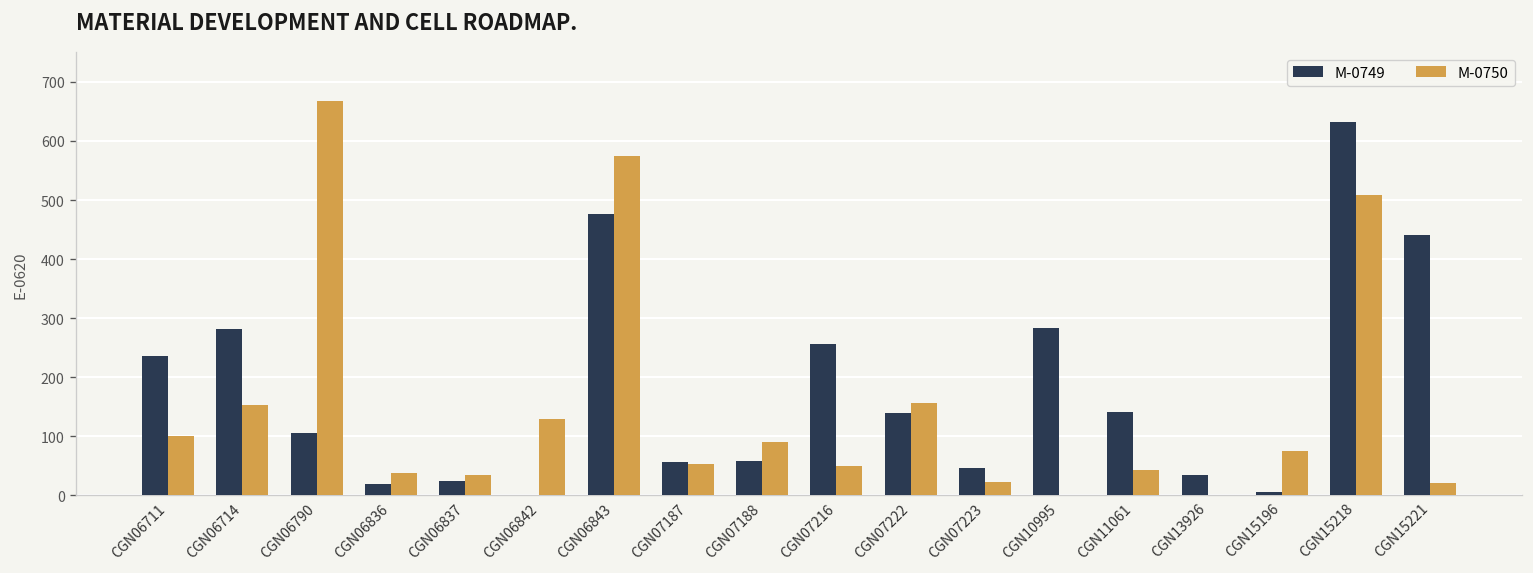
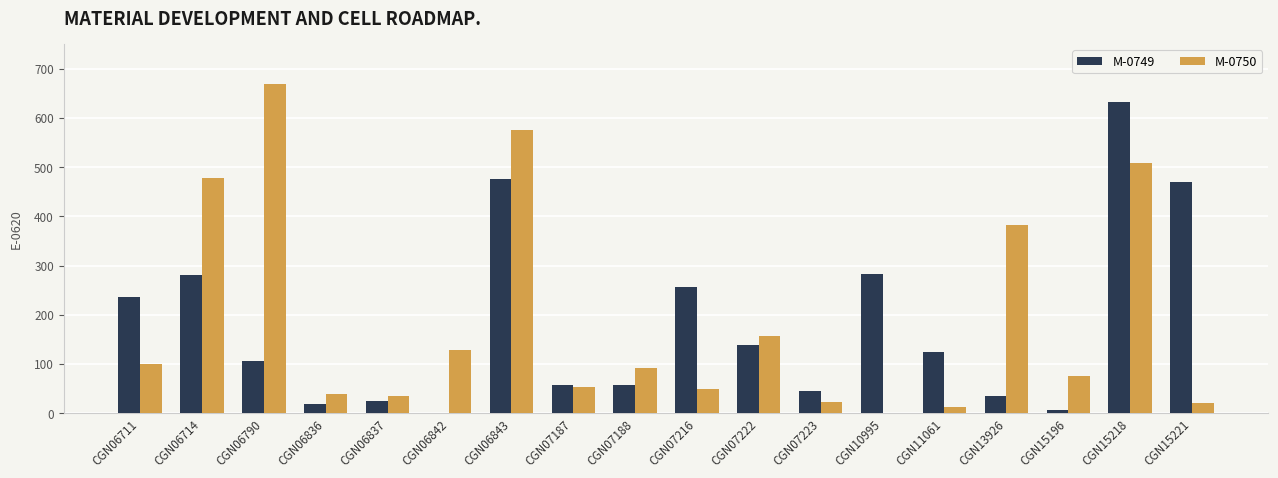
  {
    "M-0749": {
      "CGN06711": 240,
      "CGN06714": 280,
      "CGN06790": 110,
      "CGN06836": 20,
      "CGN06837": 30,
      "CGN06842": 0,
      "CGN06843": 480,
      "CGN07187": 60,
      "CGN07188": 60,
      "CGN07216": 260,
      "CGN07222": 140,
      "CGN07223": 50,
      "CGN10995": 280,
-     "CGN11061": 140,
+     "CGN11061": 130,
      "CGN13926": 30,
      "CGN15196": 10,
      "CGN15218": 630,
-     "CGN15221": 440
+     "CGN15221": 470
    },
    "M-0750": {
      "CGN06711": 100,
-     "CGN06714": 150,
+     "CGN06714": 480,
      "CGN06790": 670,
      "CGN06836": 40,
      "CGN06837": 30,
      "CGN06842": 130,
      "CGN06843": 580,
      "CGN07187": 50,
      "CGN07188": 90,
      "CGN07216": 50,
      "CGN07222": 160,
      "CGN07223": 20,
      "CGN10995": 0,
-     "CGN11061": 40,
-     "CGN13926": 0,
+     "CGN11061": 10,
+     "CGN13926": 380,
      "CGN15196": 80,
      "CGN15218": 510,
      "CGN15221": 20
    }
  }
